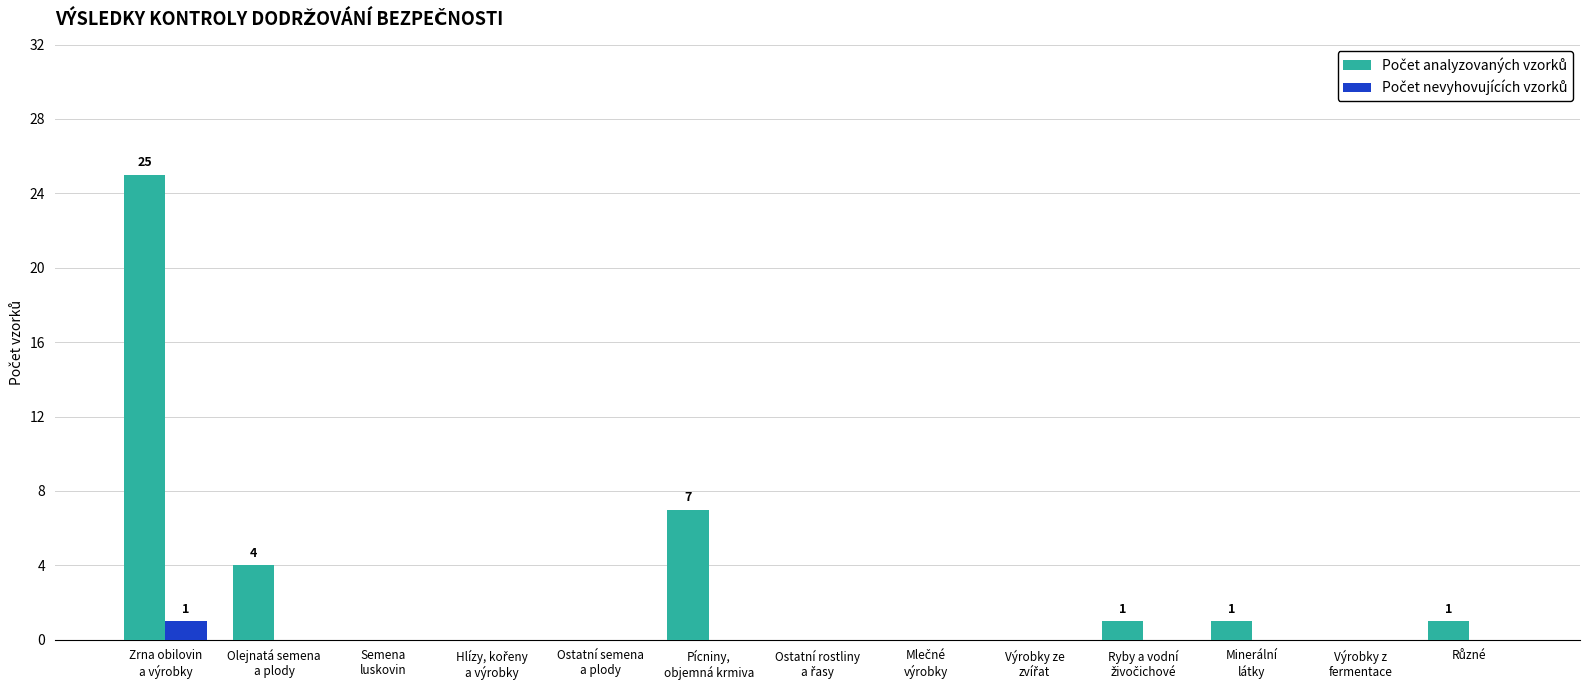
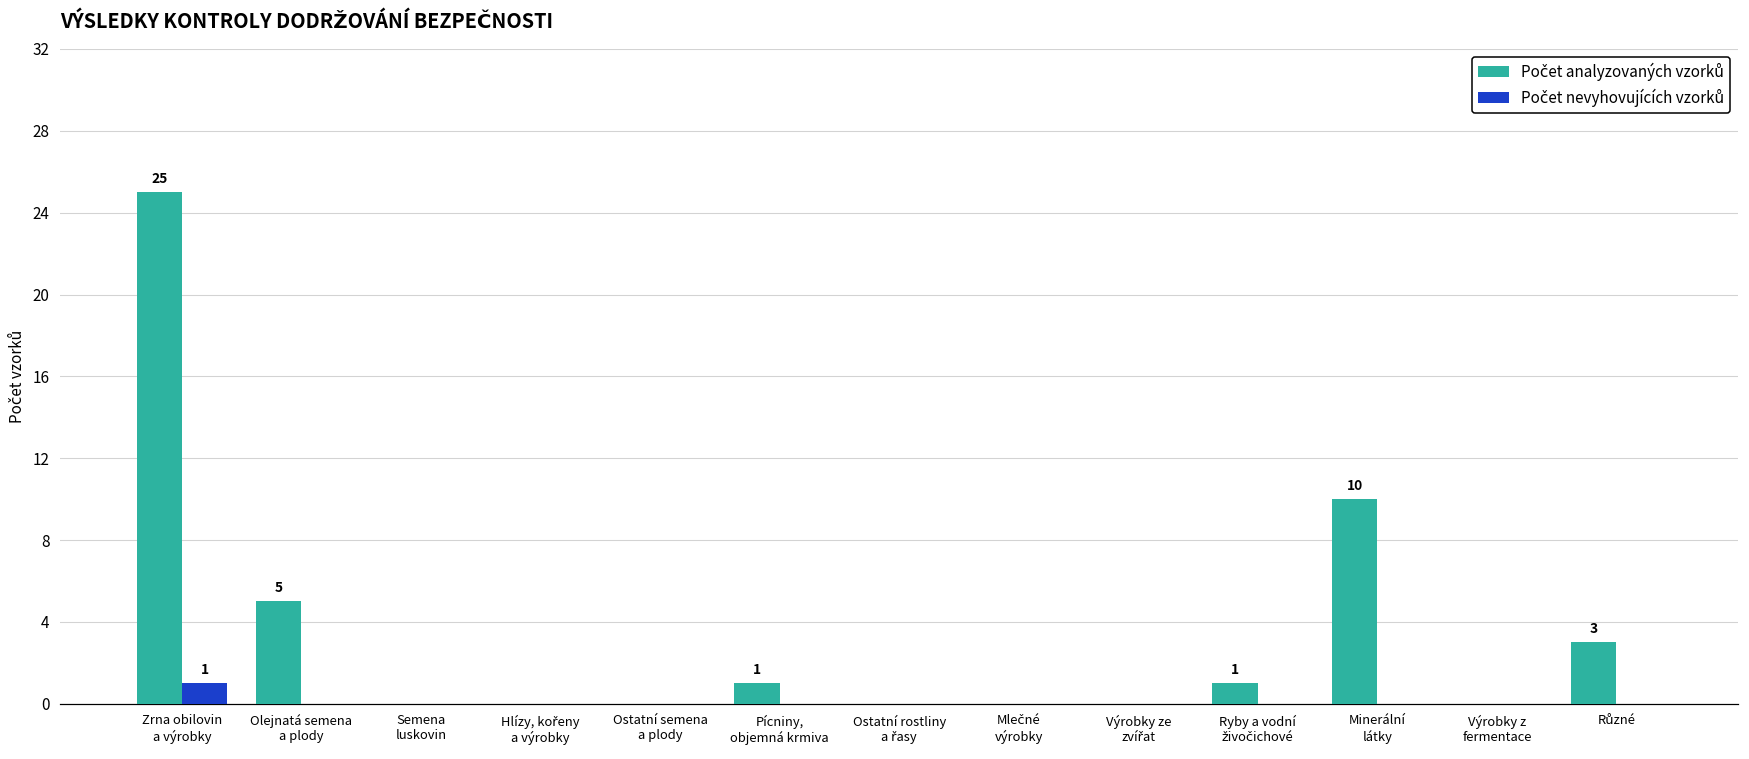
  {
    "Počet analyzovaných vzorků": {
      "Zrna obilovin a výrobky": 25,
-     "Olejnatá semena a plody": 4,
-     "Pícniny, objemná krmiva": 7,
+     "Olejnatá semena a plody": 5,
+     "Pícniny, objemná krmiva": 1,
      "Ryby a vodní živočichové": 1,
-     "Minerální látky": 1,
-     "Různé": 1
+     "Minerální látky": 10,
+     "Různé": 3
    },
    "Počet nevyhovujících vzorků": {
      "Zrna obilovin a výrobky": 1
    }
  }
